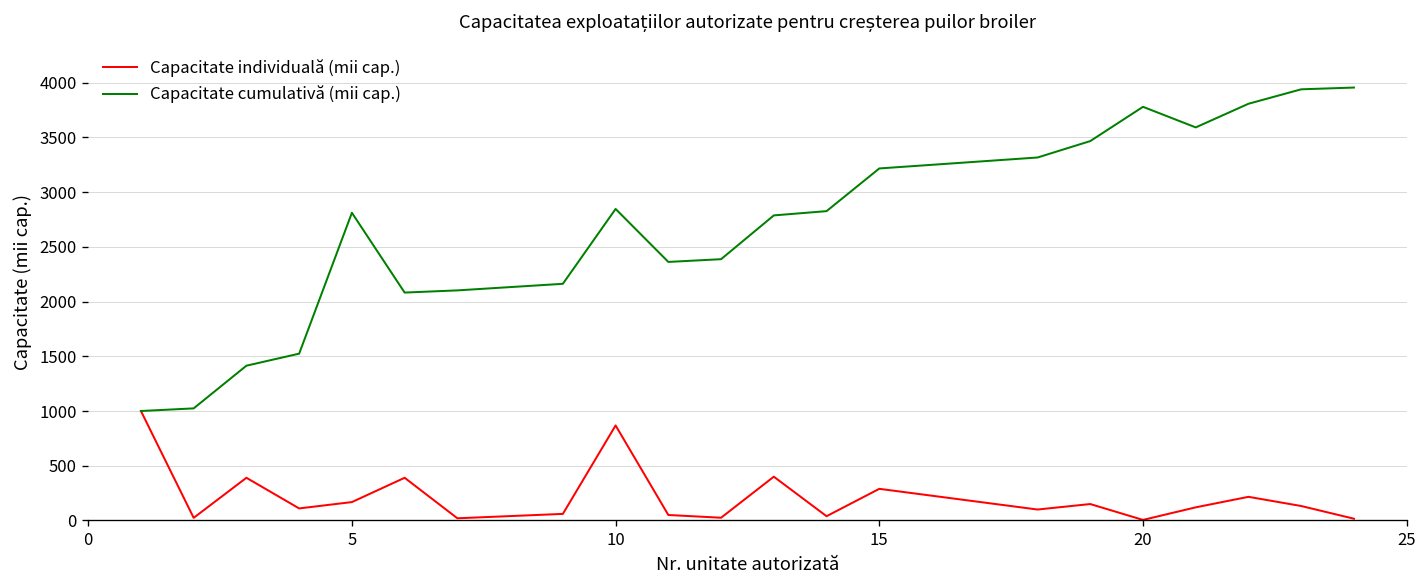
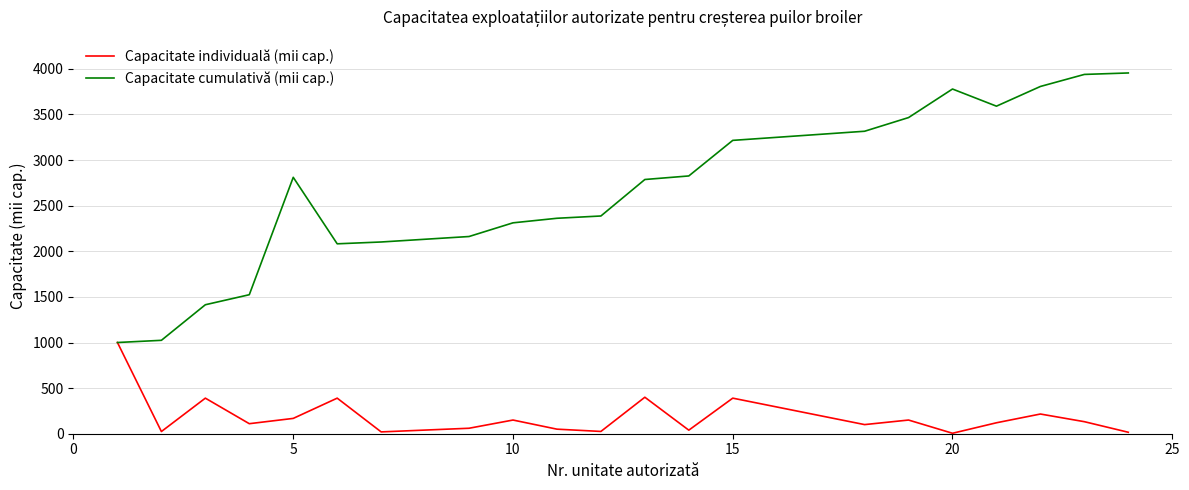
  {
    "Capacitate individuală (mii cap.)": {
      "5": 200,
-     "10": 900,
-     "15": 300,
+     "10": 200,
+     "15": 400,
      "20": 0
    },
    "Capacitate cumulativă (mii cap.)": {
      "5": 2800,
-     "10": 2800,
+     "10": 2300,
      "15": 3200,
      "20": 3800
    }
  }
